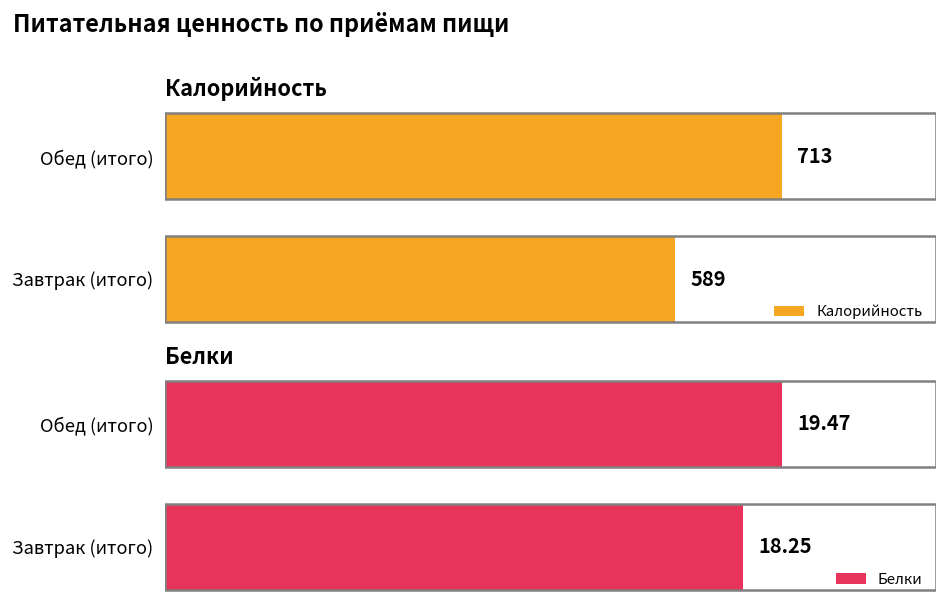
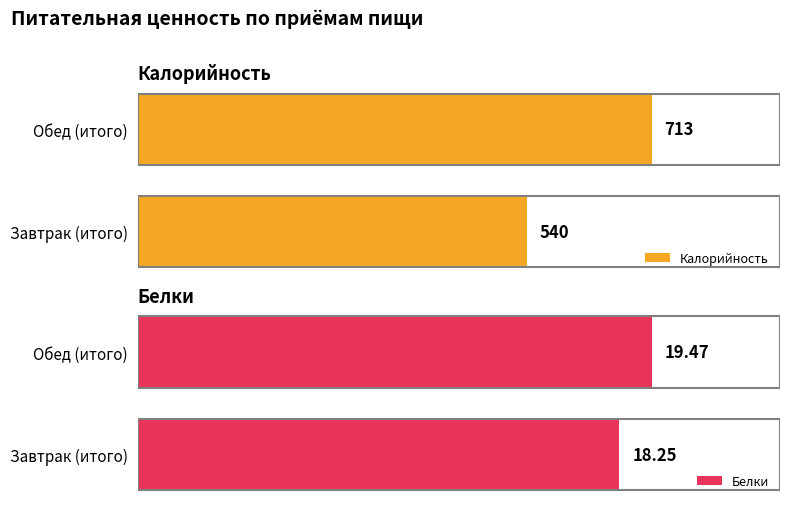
  {
    "Калорийность": {
      "Обед (итого)": 713,
-     "Завтрак (итого)": 589
+     "Завтрак (итого)": 540
    },
    "Белки": {
      "Обед (итого)": 19.47,
      "Завтрак (итого)": 18.25
    }
  }
